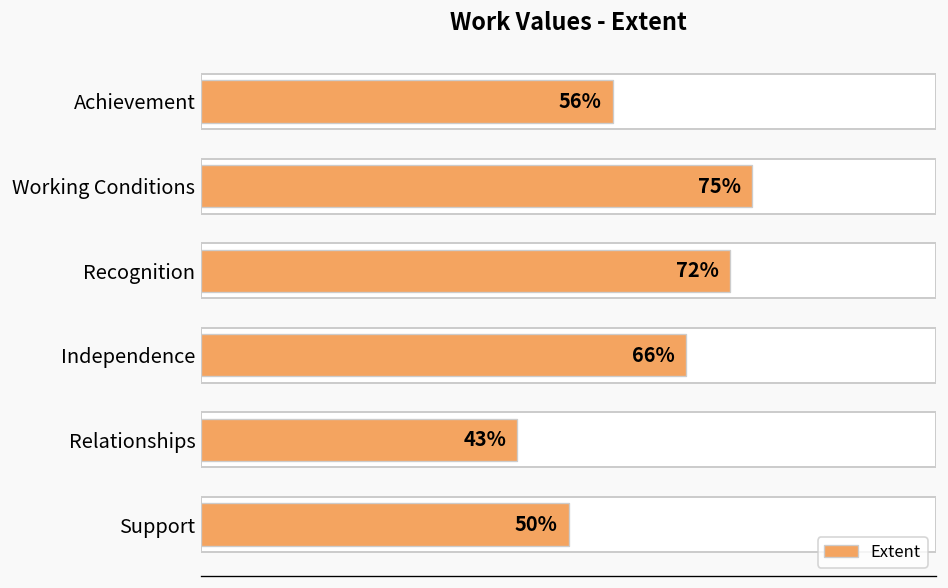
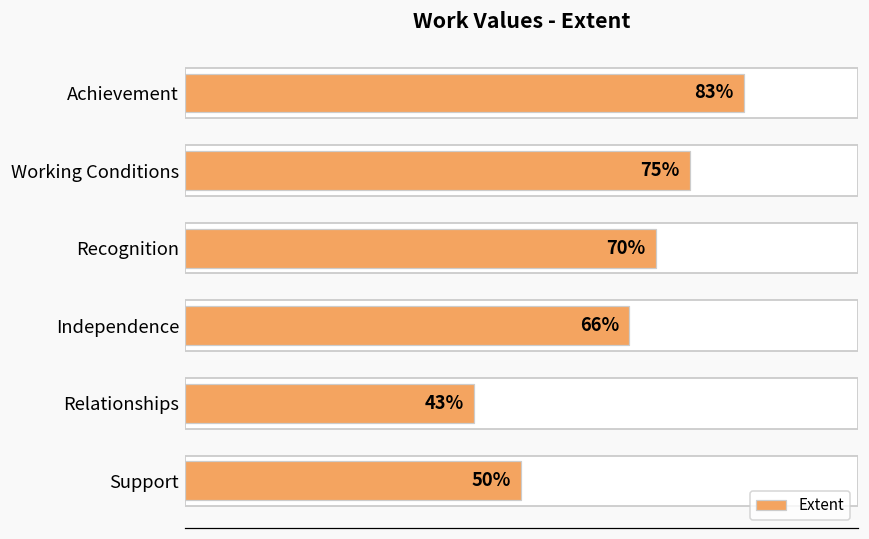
  {
    "Extent": {
-     "Achievement": "56%",
-     "Recognition": "72%"
+     "Achievement": "83%",
+     "Recognition": "70%"
    }
  }
